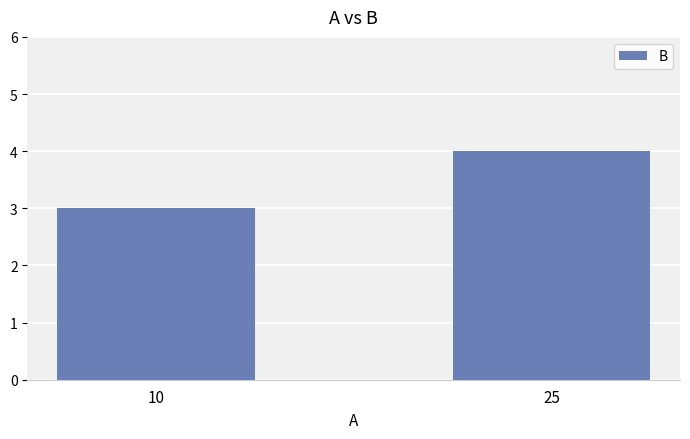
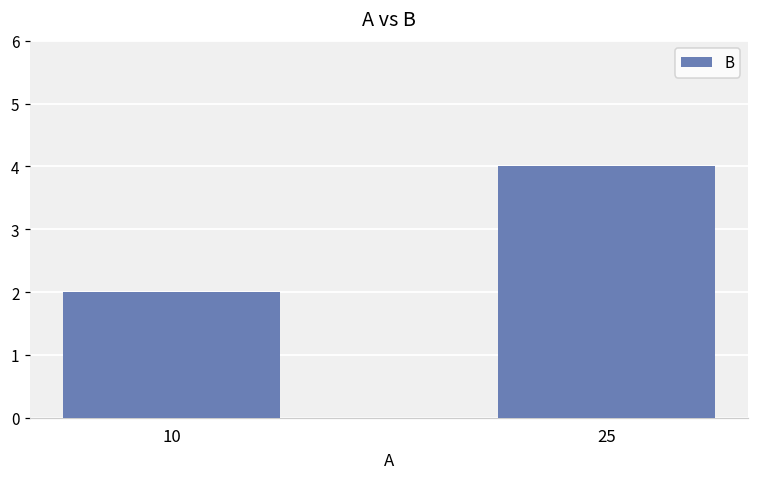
  {
-   "10": 3,
+   "10": 2,
    "25": 4
  }
